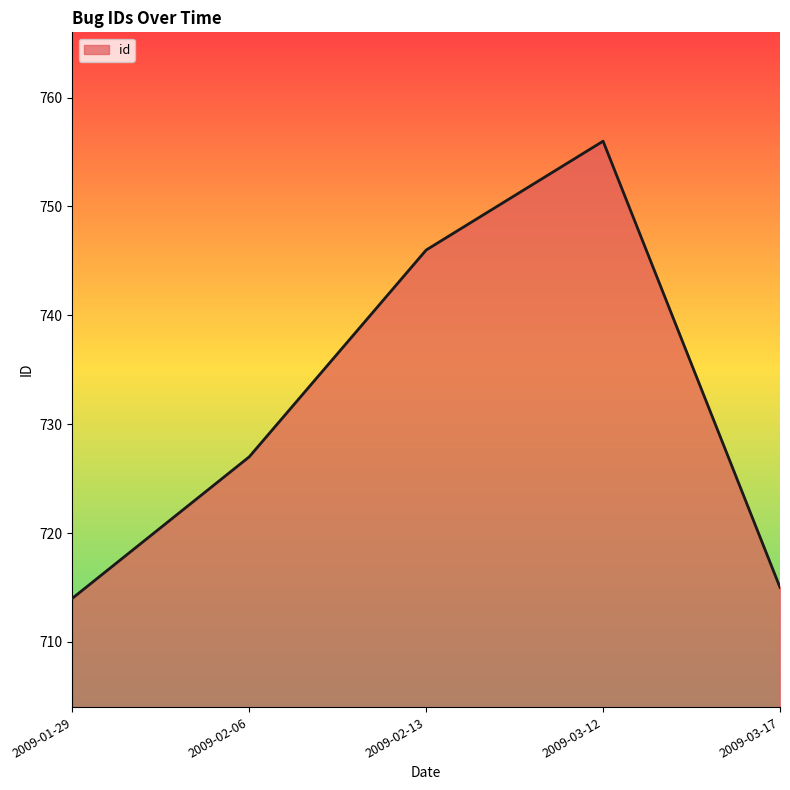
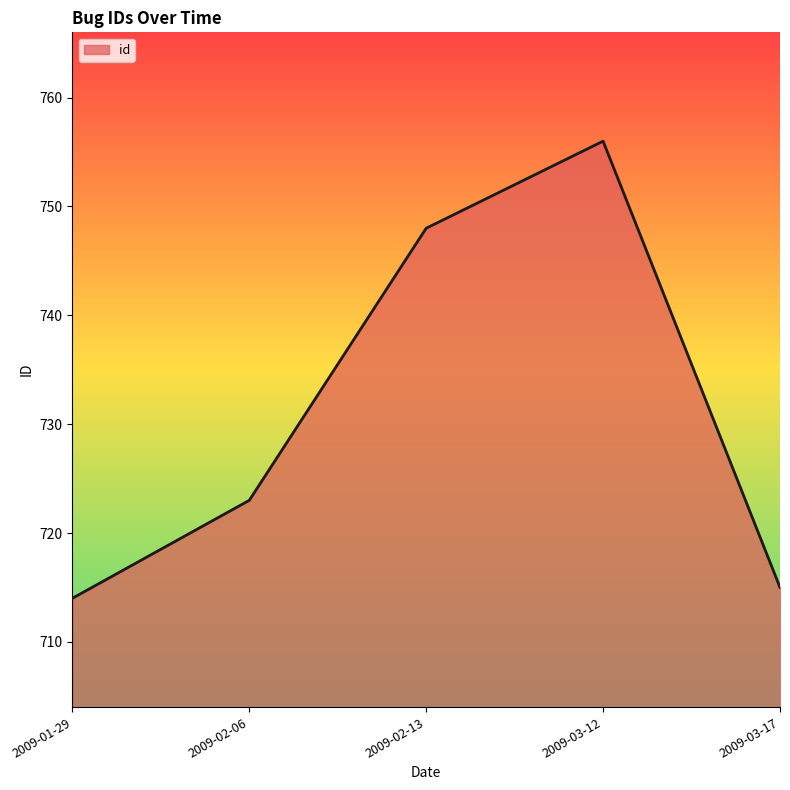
  {
    "2009-01-29": 714,
-   "2009-02-06": 727,
-   "2009-02-13": 746,
+   "2009-02-06": 723,
+   "2009-02-13": 748,
    "2009-03-12": 756,
    "2009-03-17": 715
  }
